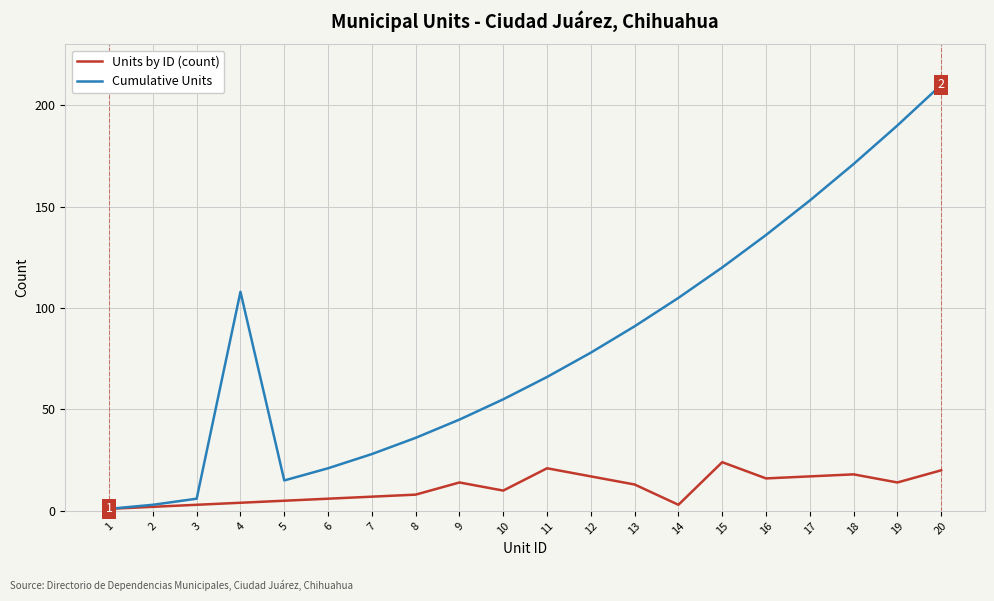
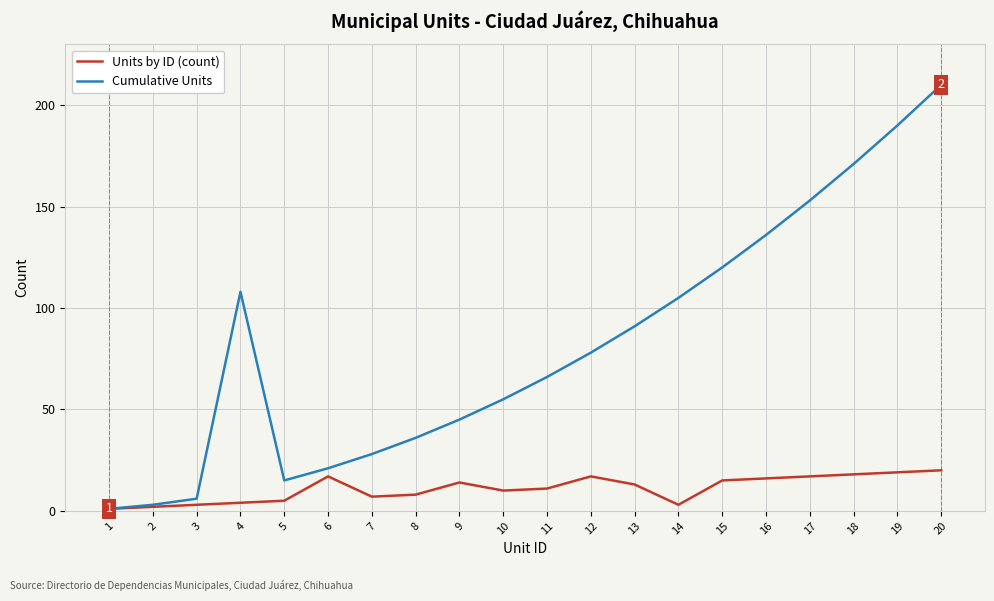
  {
    "Units by ID (count)": {
      "3": 3,
      "4": 4,
      "5": 5,
-     "6": 6,
+     "6": 17,
      "7": 7,
      "8": 8,
      "9": 14,
      "10": 10,
-     "11": 21,
+     "11": 11,
      "12": 17,
      "13": 13,
      "14": 3,
-     "15": 24,
+     "15": 15,
      "16": 16,
      "17": 17,
      "18": 18,
-     "19": 14,
+     "19": 19,
      "20": 20
    },
    "Cumulative Units": {
      "3": 6,
      "4": 108,
      "5": 15,
      "6": 21,
      "7": 28,
      "8": 36,
      "9": 45,
      "10": 55,
      "11": 66,
      "12": 78,
      "13": 91,
      "14": 105,
      "15": 120,
      "16": 136,
      "17": 153,
      "18": 171,
      "19": 190
    }
  }
